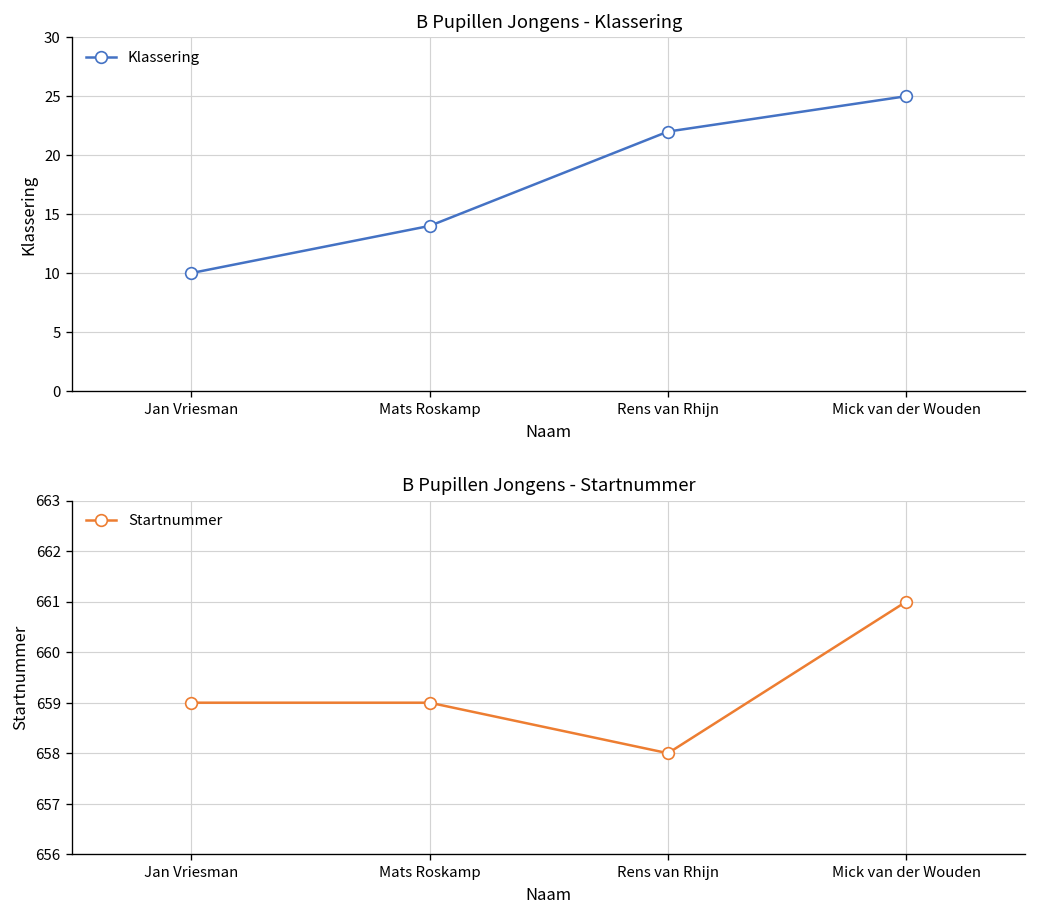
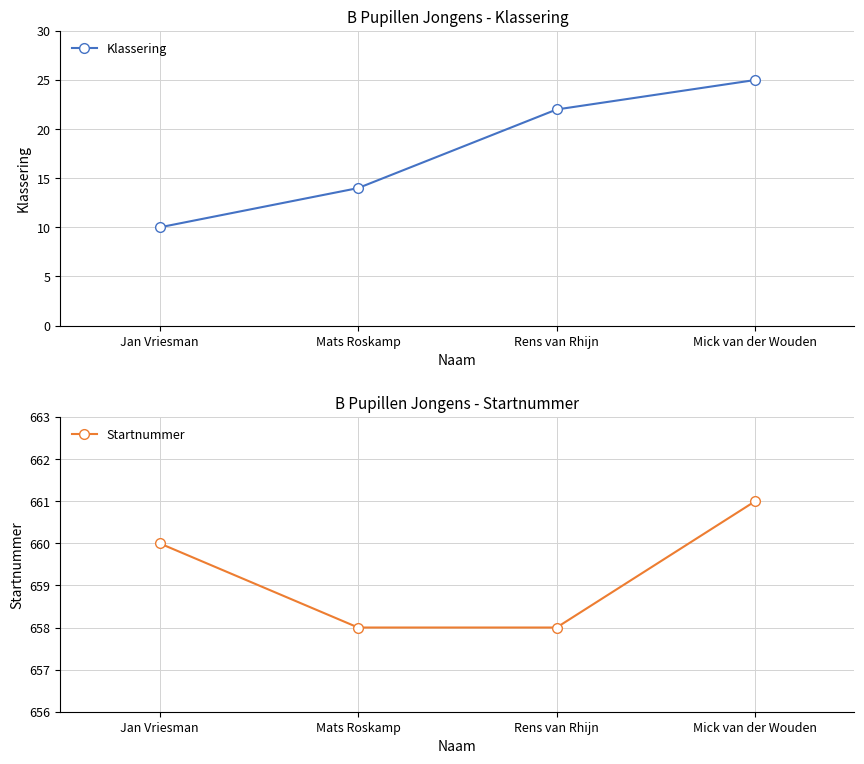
  {
    "B Pupillen Jongens - Klassering": {
      "Jan Vriesman": 10,
      "Mats Roskamp": 14,
      "Rens van Rhijn": 22,
      "Mick van der Wouden": 25
    },
    "B Pupillen Jongens - Startnummer": {
-     "Jan Vriesman": 659,
-     "Mats Roskamp": 659,
+     "Jan Vriesman": 660,
+     "Mats Roskamp": 658,
      "Rens van Rhijn": 658,
      "Mick van der Wouden": 661
    }
  }
